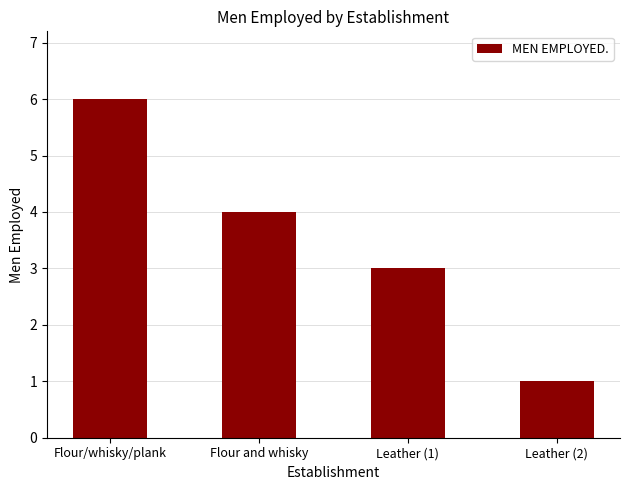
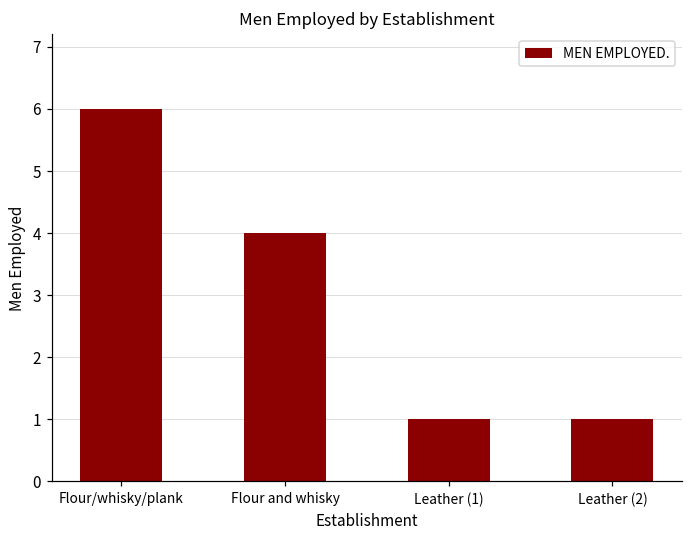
  {
    "Flour/whisky/plank": 6,
    "Flour and whisky": 4,
-   "Leather (1)": 3,
+   "Leather (1)": 1,
    "Leather (2)": 1
  }
